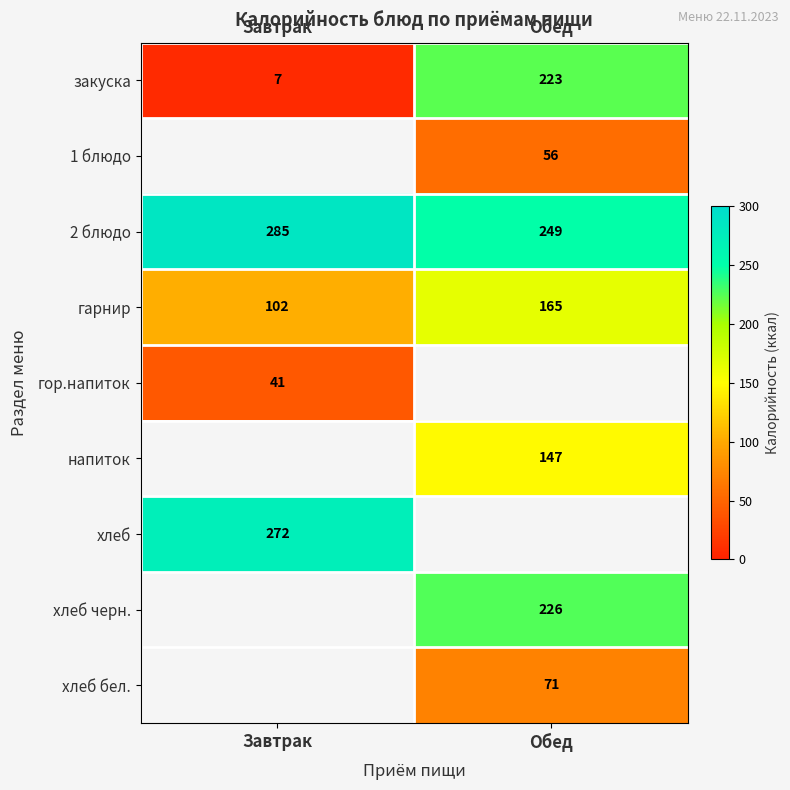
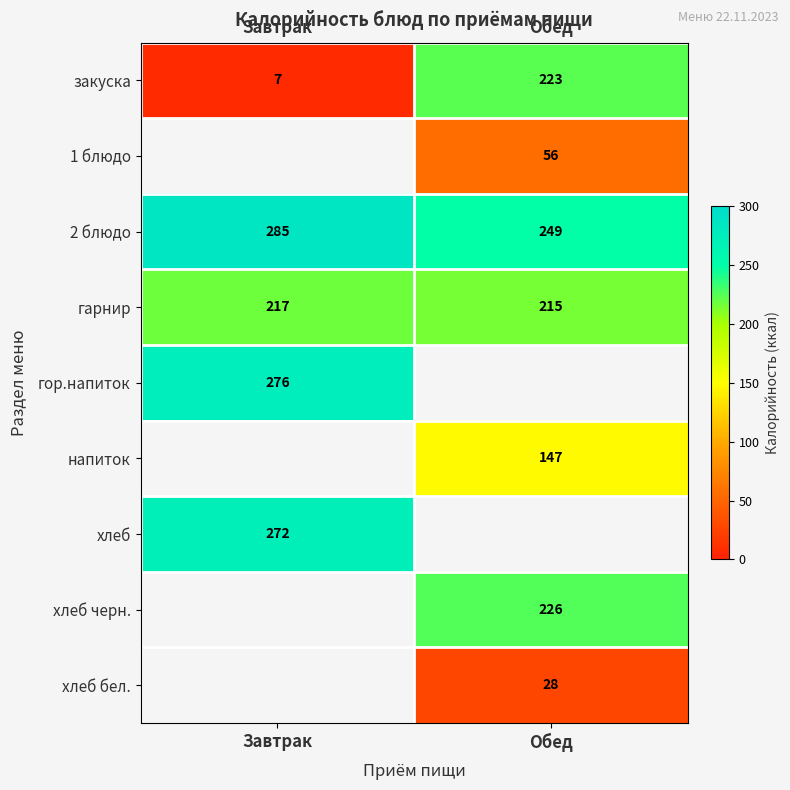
  {
    "закуска": {
      "Завтрак": 7,
      "Обед": 223
    },
    "1 блюдо": {
      "Обед": 56
    },
    "2 блюдо": {
      "Завтрак": 285,
      "Обед": 249
    },
    "гарнир": {
-     "Завтрак": 102,
-     "Обед": 165
+     "Завтрак": 217,
+     "Обед": 215
    },
    "гор.напиток": {
-     "Завтрак": 41
+     "Завтрак": 276
    },
    "напиток": {
      "Обед": 147
    },
    "хлеб": {
      "Завтрак": 272
    },
    "хлеб черн.": {
      "Обед": 226
    },
    "хлеб бел.": {
-     "Обед": 71
+     "Обед": 28
    }
  }
